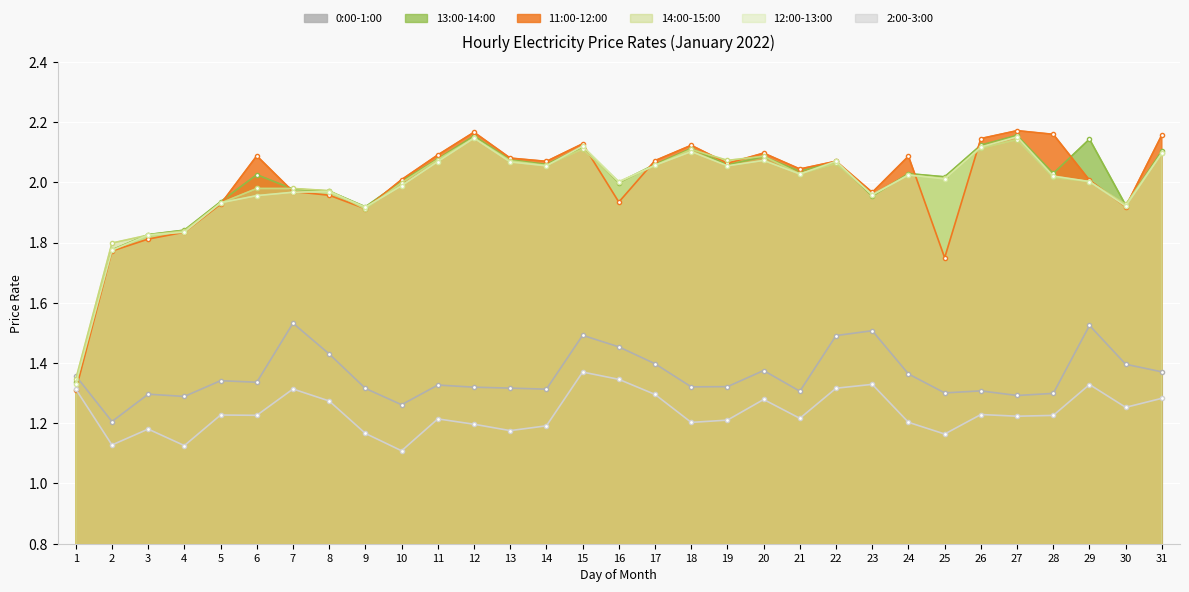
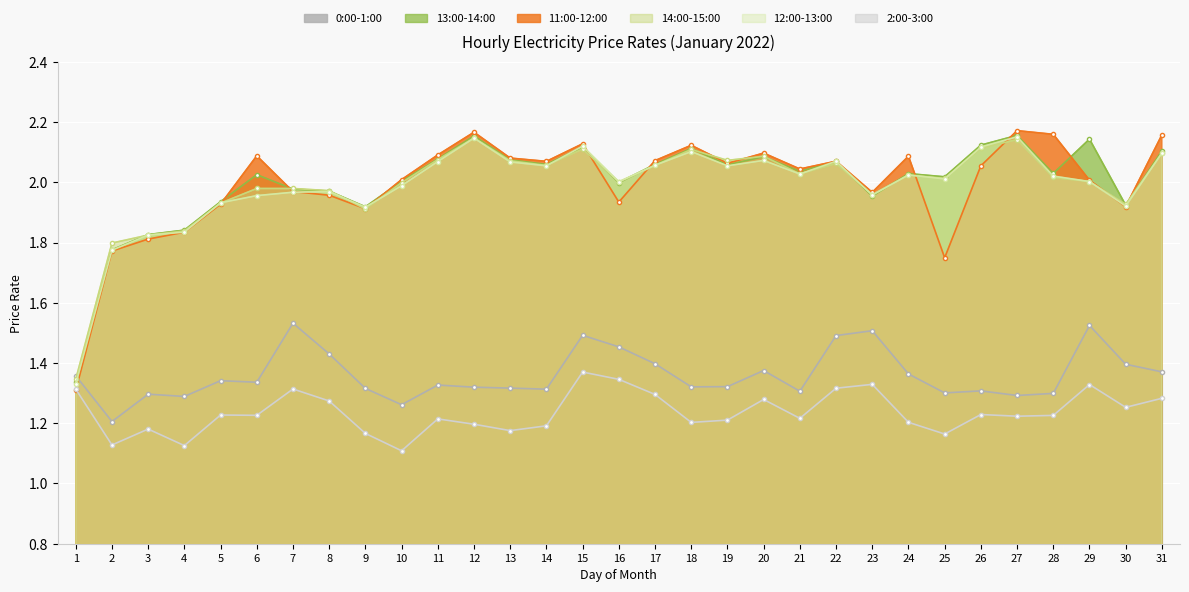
  {
    "13:00-14:00": {
      "6": 2.03,
      "28": 2.03,
      "29": 2.14
    },
    "11:00-12:00": {
      "3": 1.81,
      "6": 2.09,
      "8": 1.96,
      "11": 2.09,
      "12": 2.17,
      "14": 2.07,
      "16": 1.93,
      "17": 2.07,
      "18": 2.12,
      "20": 2.10,
      "24": 2.09,
      "25": 1.75,
-     "26": 2.15,
+     "26": 2.05,
      "27": 2.17,
      "28": 2.16,
      "31": 2.16
    }
  }
